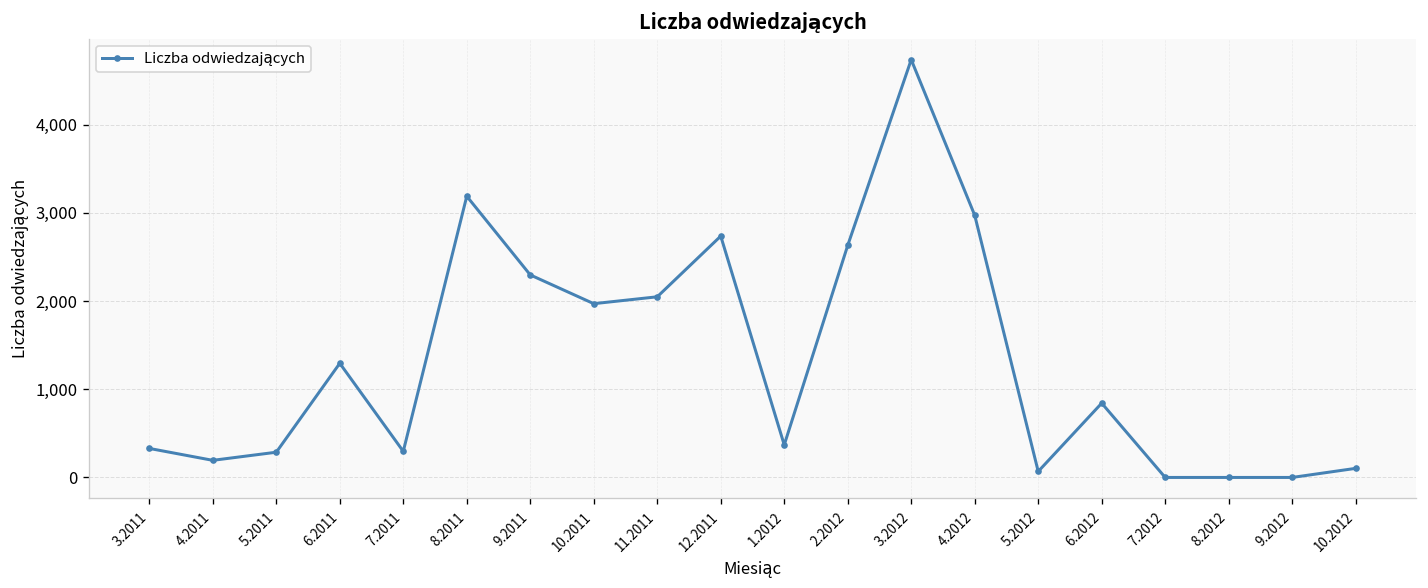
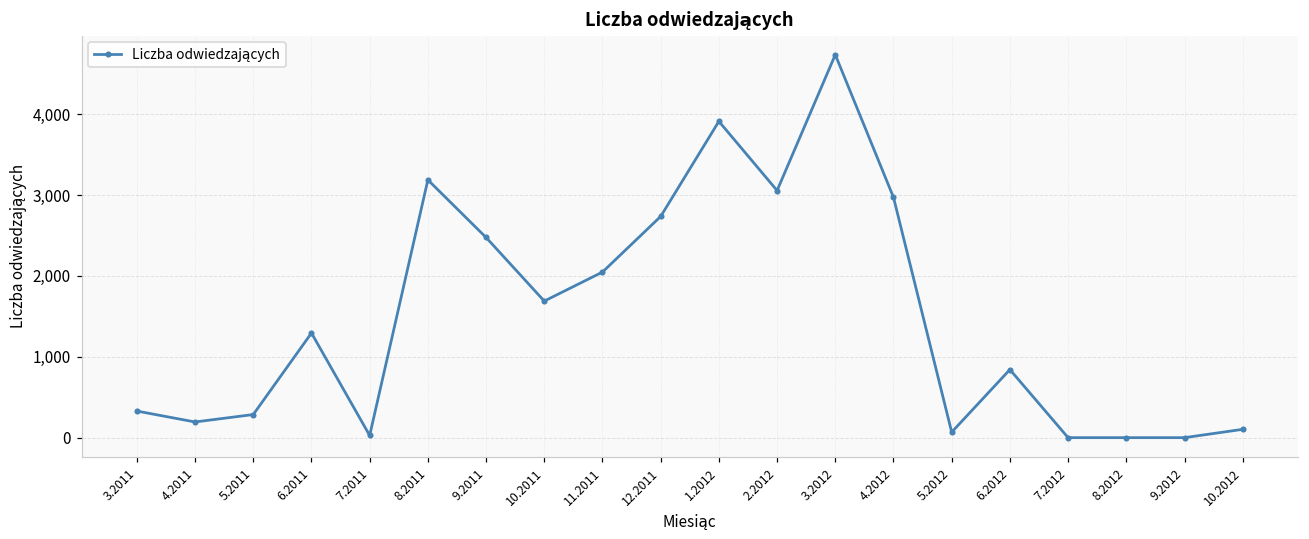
  {
    "3.2011": "300",
    "4.2011": "200",
    "5.2011": "300",
    "6.2011": "1,300",
-   "7.2011": "300",
+   "7.2011": "0",
    "8.2011": "3,200",
-   "9.2011": "2,300",
-   "10.2011": "2,000",
+   "9.2011": "2,500",
+   "10.2011": "1,700",
    "11.2011": "2,000",
    "12.2011": "2,700",
-   "1.2012": "400",
-   "2.2012": "2,600",
+   "1.2012": "3,900",
+   "2.2012": "3,100",
    "3.2012": "4,700",
    "4.2012": "3,000",
    "5.2012": "100",
    "6.2012": "800",
    "7.2012": "0",
    "8.2012": "0",
    "9.2012": "0",
    "10.2012": "100"
  }
